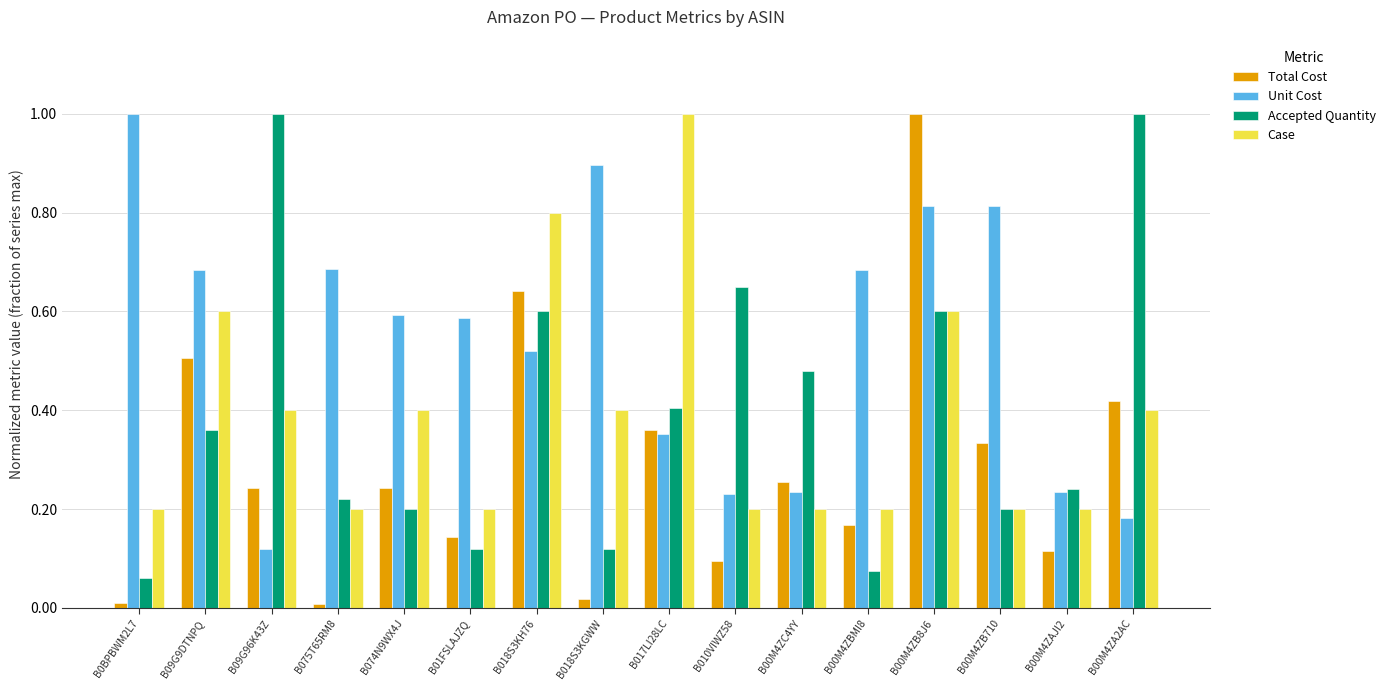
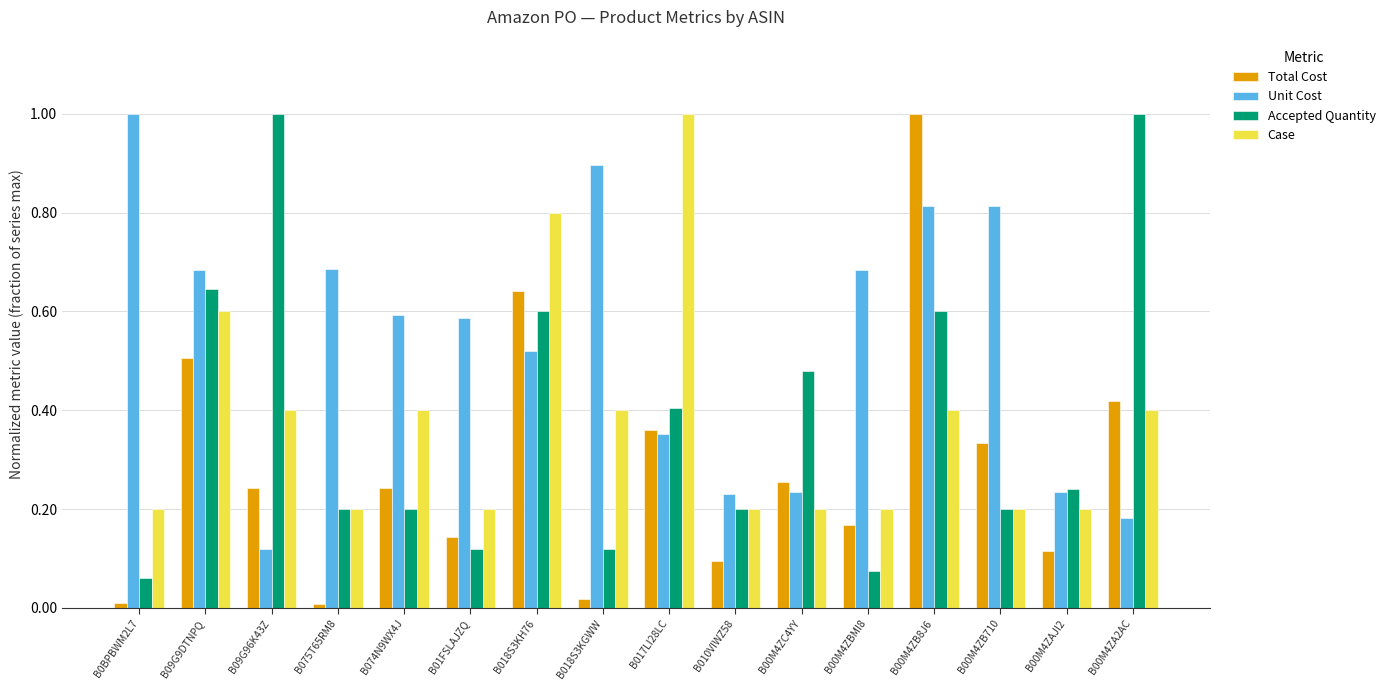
  {
    "Total Cost": {
      "B0BPBWM2L7": 0.01,
      "B09G9DTNPQ": 0.50,
      "B09G96K43Z": 0.24,
      "B075T65RM8": 0.01,
      "B074N9WX4J": 0.24,
      "B01FSLAJZQ": 0.14,
      "B018S3KH76": 0.64,
      "B018S3KGWW": 0.02,
      "B017LI28LC": 0.36,
      "B010VIWZ58": 0.09,
      "B00M4ZC4YY": 0.26,
      "B00M4ZBMI8": 0.17,
      "B00M4ZB8J6": 1.00,
      "B00M4ZB710": 0.33,
      "B00M4ZAJI2": 0.12,
      "B00M4ZA2AC": 0.42
    },
    "Unit Cost": {
      "B0BPBWM2L7": 1.00,
      "B09G9DTNPQ": 0.68,
      "B09G96K43Z": 0.12,
      "B075T65RM8": 0.69,
      "B074N9WX4J": 0.59,
      "B01FSLAJZQ": 0.59,
      "B018S3KH76": 0.52,
      "B018S3KGWW": 0.90,
      "B017LI28LC": 0.35,
      "B010VIWZ58": 0.23,
      "B00M4ZC4YY": 0.24,
      "B00M4ZBMI8": 0.68,
      "B00M4ZB8J6": 0.81,
      "B00M4ZB710": 0.81,
      "B00M4ZAJI2": 0.23,
      "B00M4ZA2AC": 0.18
    },
    "Accepted Quantity": {
      "B0BPBWM2L7": 0.06,
-     "B09G9DTNPQ": 0.36,
+     "B09G9DTNPQ": 0.65,
      "B09G96K43Z": 1.00,
-     "B075T65RM8": 0.22,
+     "B075T65RM8": 0.20,
      "B074N9WX4J": 0.20,
      "B01FSLAJZQ": 0.12,
      "B018S3KH76": 0.60,
      "B018S3KGWW": 0.12,
      "B017LI28LC": 0.41,
-     "B010VIWZ58": 0.65,
+     "B010VIWZ58": 0.20,
      "B00M4ZC4YY": 0.48,
      "B00M4ZBMI8": 0.08,
      "B00M4ZB8J6": 0.60,
      "B00M4ZB710": 0.20,
      "B00M4ZAJI2": 0.24,
      "B00M4ZA2AC": 1.00
    },
    "Case": {
      "B0BPBWM2L7": 0.20,
      "B09G9DTNPQ": 0.60,
      "B09G96K43Z": 0.40,
      "B075T65RM8": 0.20,
      "B074N9WX4J": 0.40,
      "B01FSLAJZQ": 0.20,
      "B018S3KH76": 0.80,
      "B018S3KGWW": 0.40,
      "B017LI28LC": 1.00,
      "B010VIWZ58": 0.20,
      "B00M4ZC4YY": 0.20,
      "B00M4ZBMI8": 0.20,
-     "B00M4ZB8J6": 0.60,
+     "B00M4ZB8J6": 0.40,
      "B00M4ZB710": 0.20,
      "B00M4ZAJI2": 0.20,
      "B00M4ZA2AC": 0.40
    }
  }
